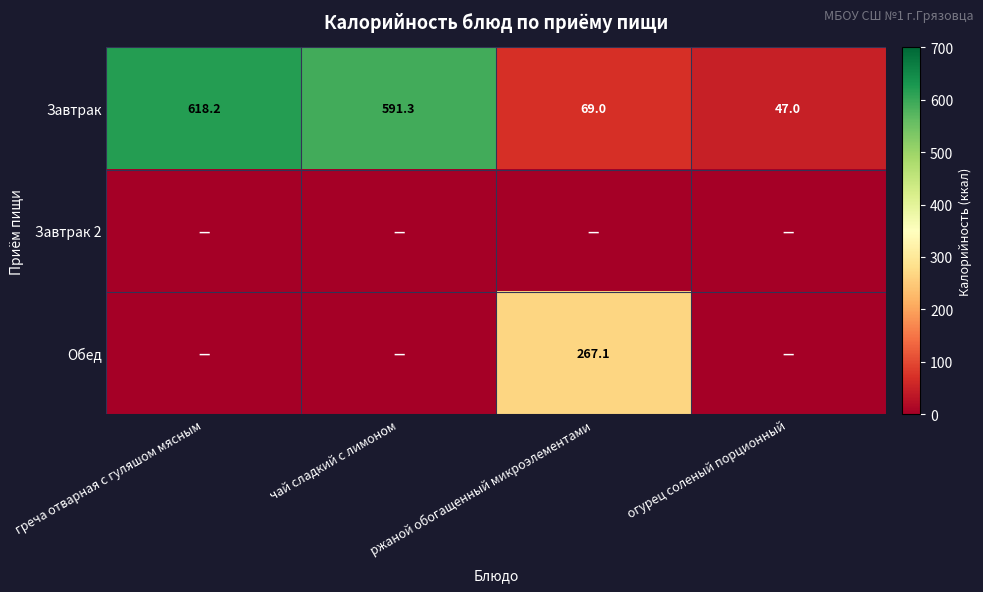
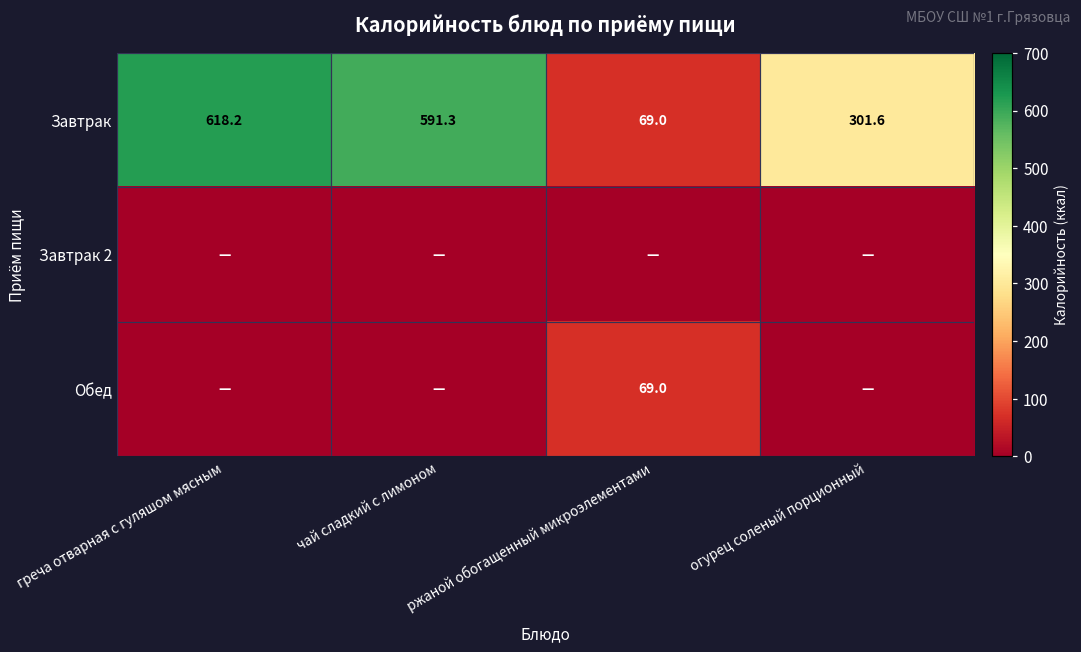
  {
    "Завтрак": {
      "греча отварная с гуляшом мясным": 618.2,
      "чай сладкий с лимоном": 591.3,
      "ржаной обогащенный микроэлементами": 69.0,
-     "огурец соленый порционный": 47.0
+     "огурец соленый порционный": 301.6
    },
    "Обед": {
-     "ржаной обогащенный микроэлементами": 267.1
+     "ржаной обогащенный микроэлементами": 69.0
    }
  }
